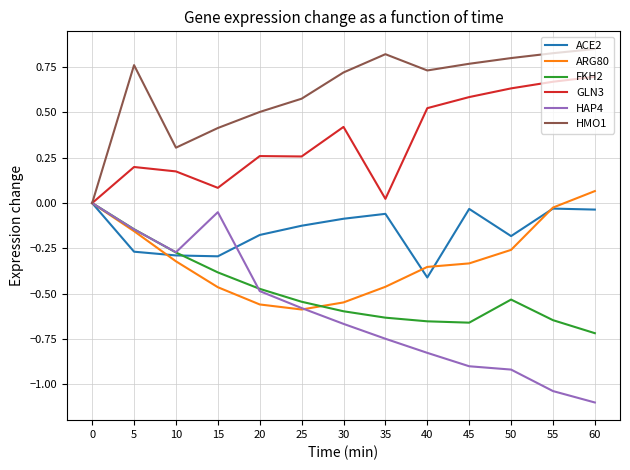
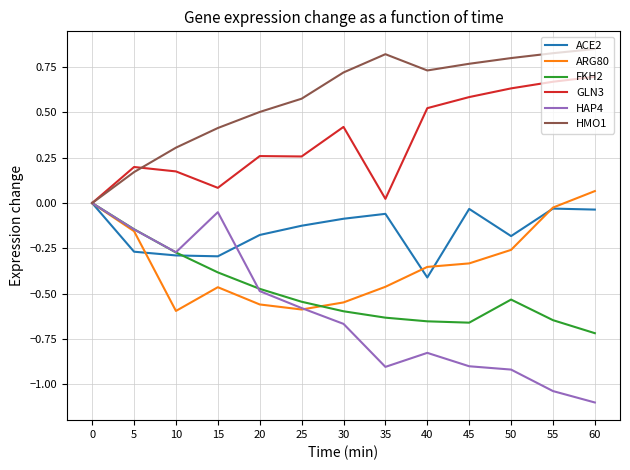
  {
    "ACE2": {
      "5": -0.27,
      "10": -0.29,
      "15": -0.29,
      "20": -0.18,
      "25": -0.12,
      "30": -0.09,
      "35": -0.06,
      "40": -0.41,
      "45": -0.03,
      "50": -0.18,
      "60": -0.04
    },
    "ARG80": {
-     "10": -0.32,
+     "10": -0.59,
      "15": -0.46,
      "20": -0.56,
      "30": -0.55,
      "35": -0.46,
      "40": -0.35,
      "45": -0.33,
      "50": -0.26,
      "60": 0.07
    },
    "FKH2": {
      "15": -0.38,
      "25": -0.54,
      "30": -0.60,
      "35": -0.63,
      "40": -0.65,
      "45": -0.66,
      "50": -0.53,
      "55": -0.65,
      "60": -0.72
    },
    "GLN3": {
      "5": 0.20,
      "10": 0.17,
      "15": 0.08,
      "20": 0.26,
      "25": 0.26,
      "30": 0.42,
      "35": 0.02,
      "40": 0.52,
      "45": 0.58,
      "50": 0.63
    },
    "HAP4": {
      "15": -0.05,
      "30": -0.67,
-     "35": -0.75,
+     "35": -0.90,
      "40": -0.83,
      "45": -0.90,
      "50": -0.92,
      "55": -1.04,
      "60": -1.10
    },
    "HMO1": {
-     "5": 0.76,
+     "5": 0.17,
      "10": 0.31,
      "15": 0.41,
      "20": 0.50,
      "25": 0.58,
      "30": 0.72,
      "35": 0.82,
      "40": 0.73,
      "45": 0.77,
      "50": 0.80
    }
  }
